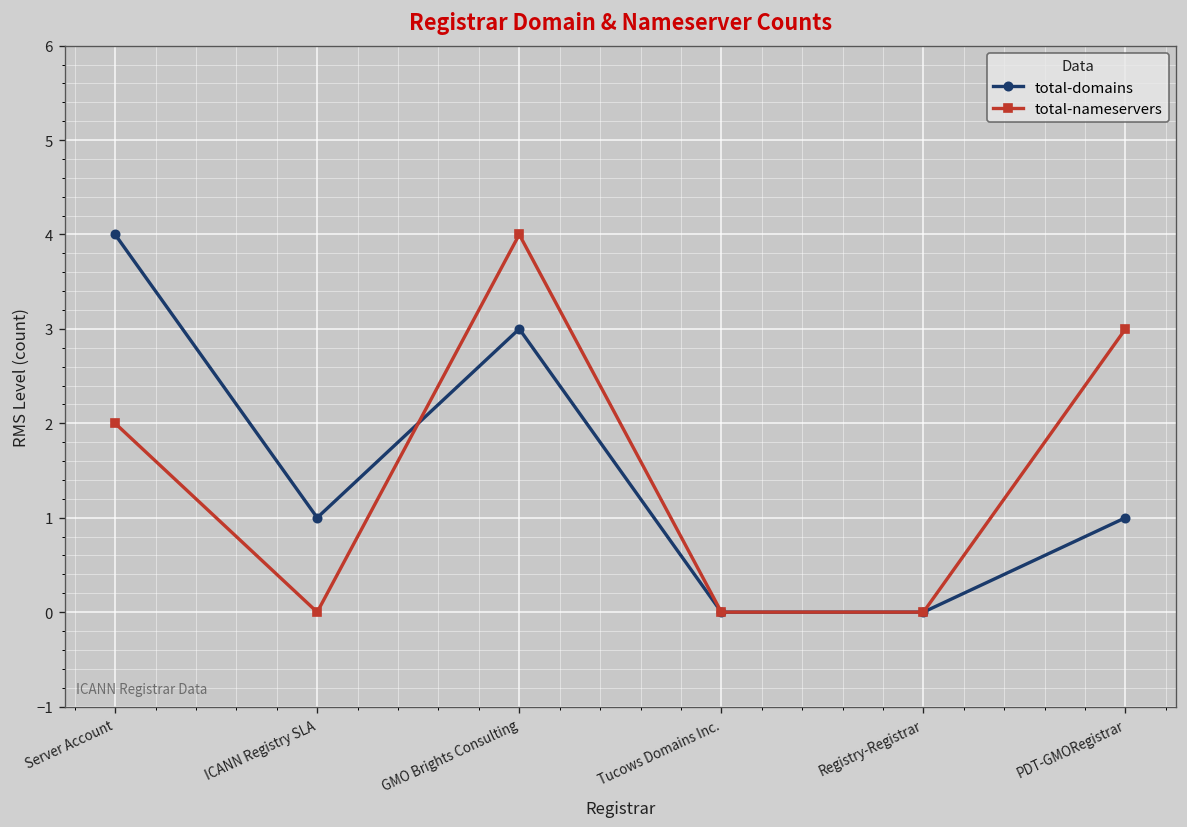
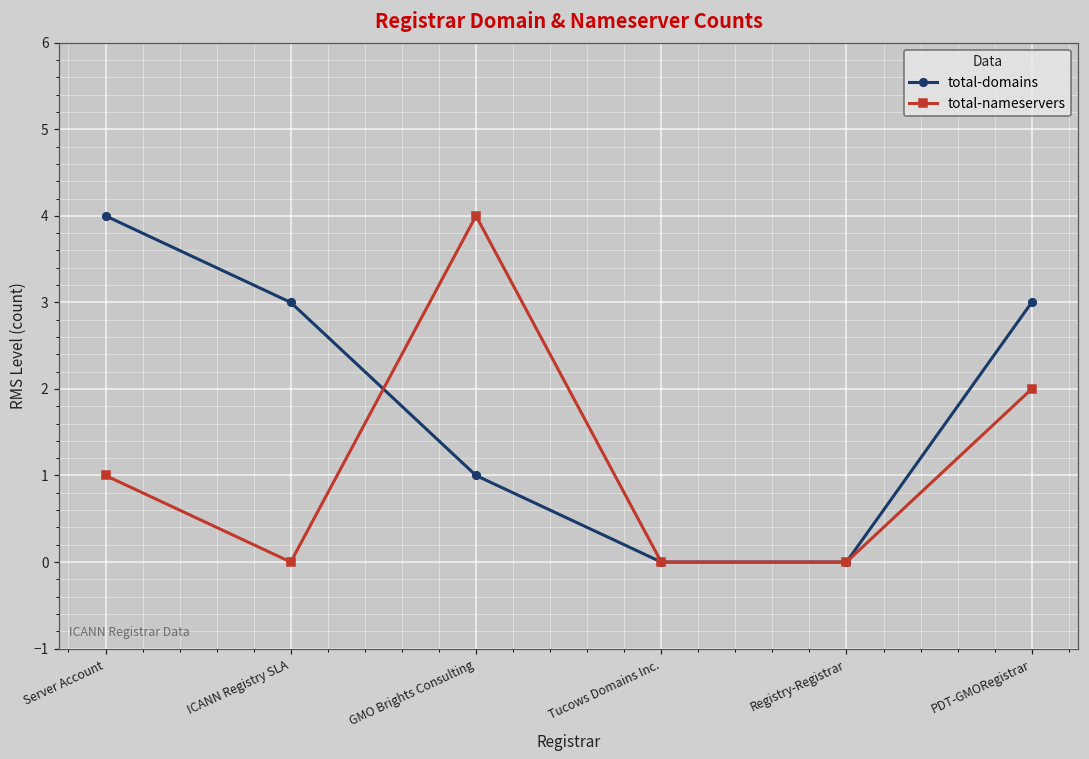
  {
    "total-domains": {
      "Server Account": 4,
-     "ICANN Registry SLA": 1,
-     "GMO Brights Consulting": 3,
-     "PDT-GMORegistrar": 1
+     "ICANN Registry SLA": 3,
+     "GMO Brights Consulting": 1,
+     "PDT-GMORegistrar": 3
    },
    "total-nameservers": {
-     "Server Account": 2,
+     "Server Account": 1,
      "ICANN Registry SLA": 0,
      "GMO Brights Consulting": 4,
-     "PDT-GMORegistrar": 3
+     "PDT-GMORegistrar": 2
    }
  }
